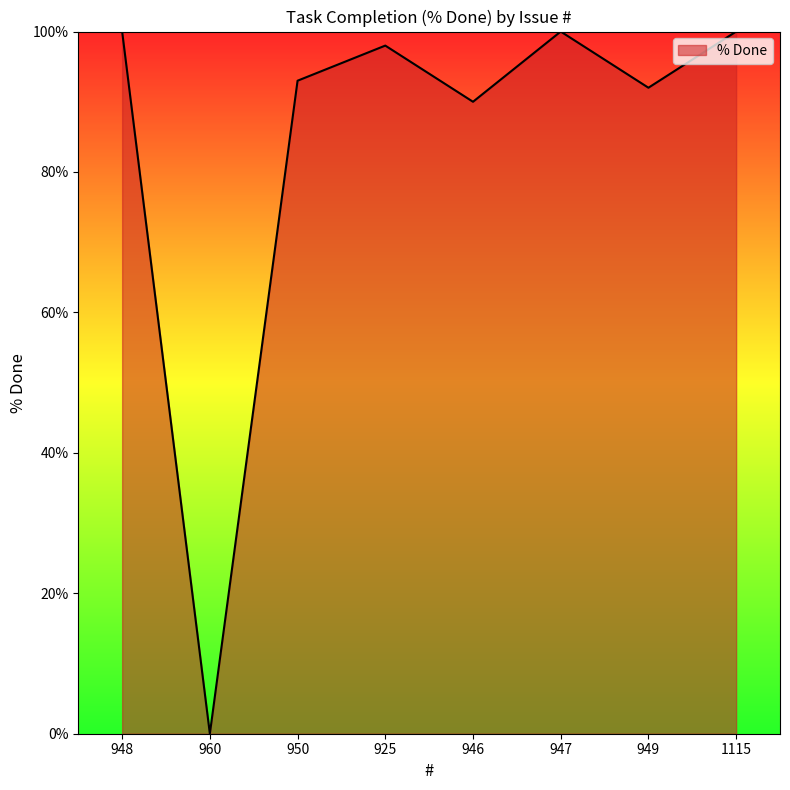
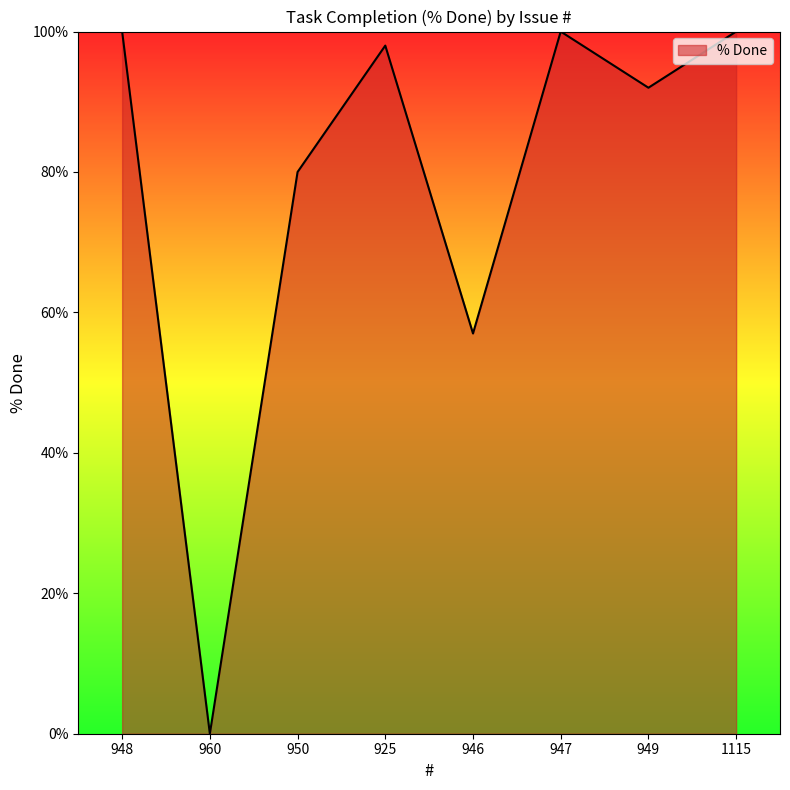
  {
    "948": "100%",
    "960": "0%",
-   "950": "93%",
+   "950": "80%",
    "925": "98%",
-   "946": "90%",
+   "946": "57%",
    "947": "100%",
    "949": "92%",
    "1115": "100%"
  }
